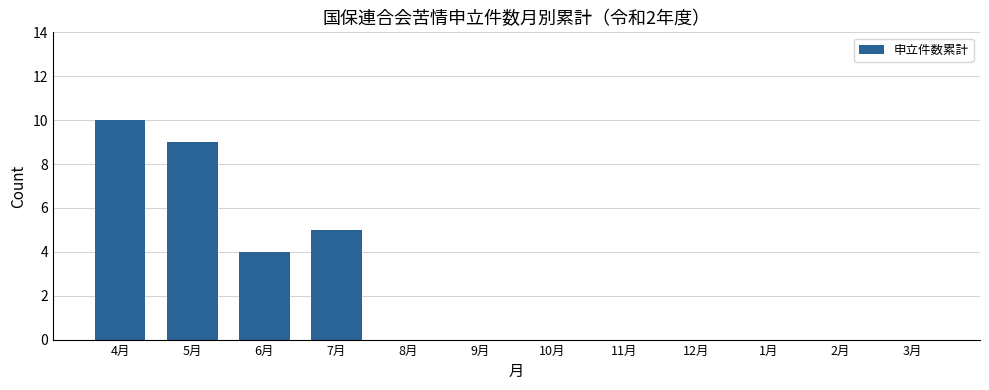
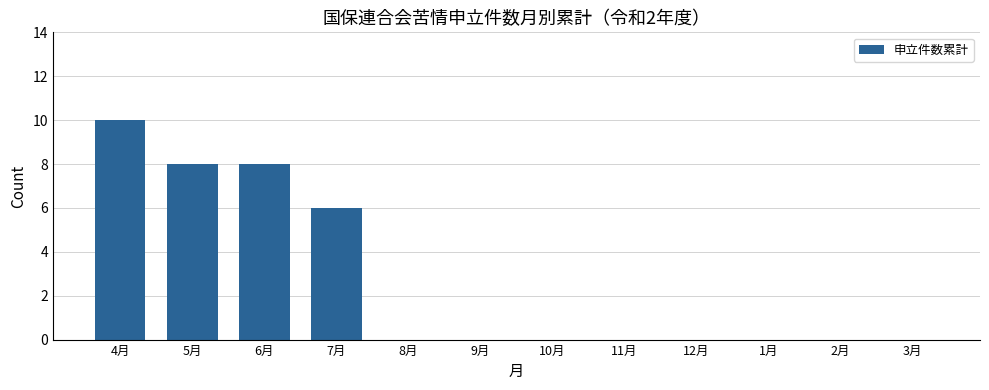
  {
    "4月": 10,
-   "5月": 9,
-   "6月": 4,
-   "7月": 5,
+   "5月": 8,
+   "6月": 8,
+   "7月": 6,
    "8月": 0,
    "9月": 0,
    "10月": 0,
    "11月": 0,
    "12月": 0,
    "1月": 0,
    "2月": 0,
    "3月": 0
  }
